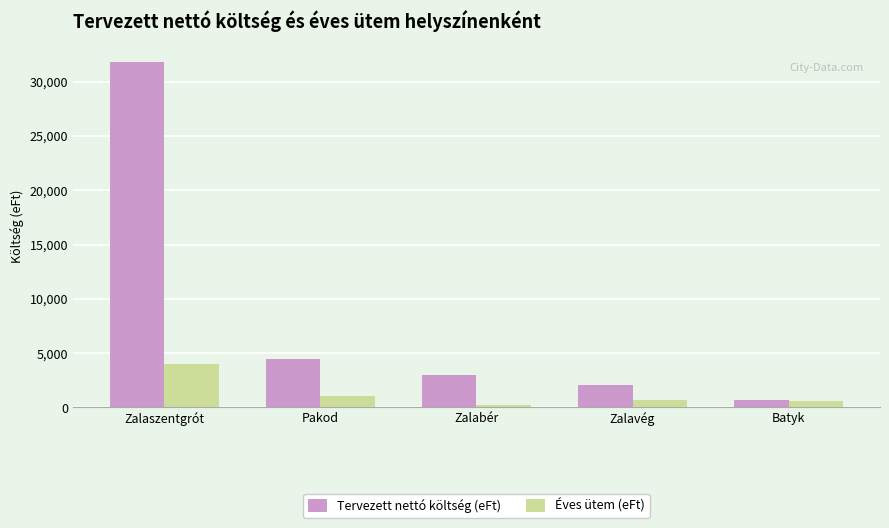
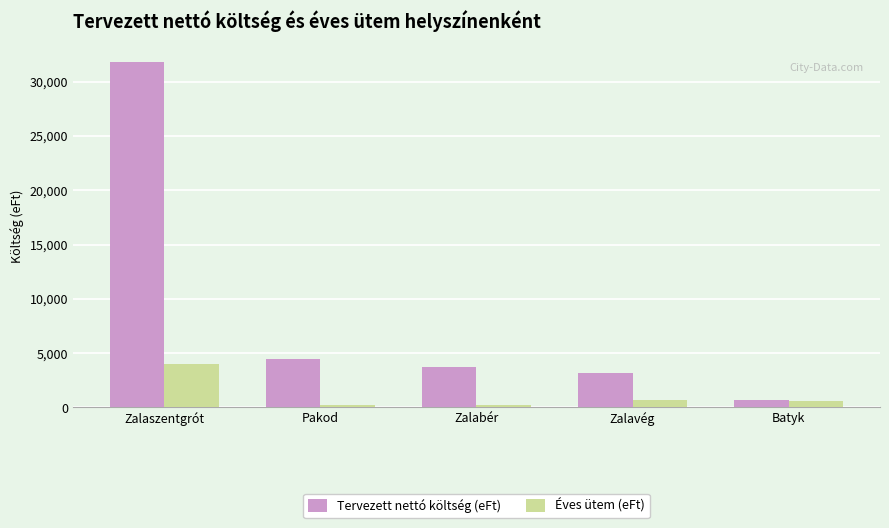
  {
    "Tervezett nettó költség (eFt)": {
      "Zalaszentgrót": "31,800",
      "Pakod": "4,500",
-     "Zalabér": "3,000",
-     "Zalavég": "2,000",
+     "Zalabér": "3,700",
+     "Zalavég": "3,200",
      "Batyk": "700"
    },
    "Éves ütem (eFt)": {
      "Zalaszentgrót": "4,000",
-     "Pakod": "1,100",
+     "Pakod": "200",
      "Zalavég": "700",
      "Batyk": "600"
    }
  }
